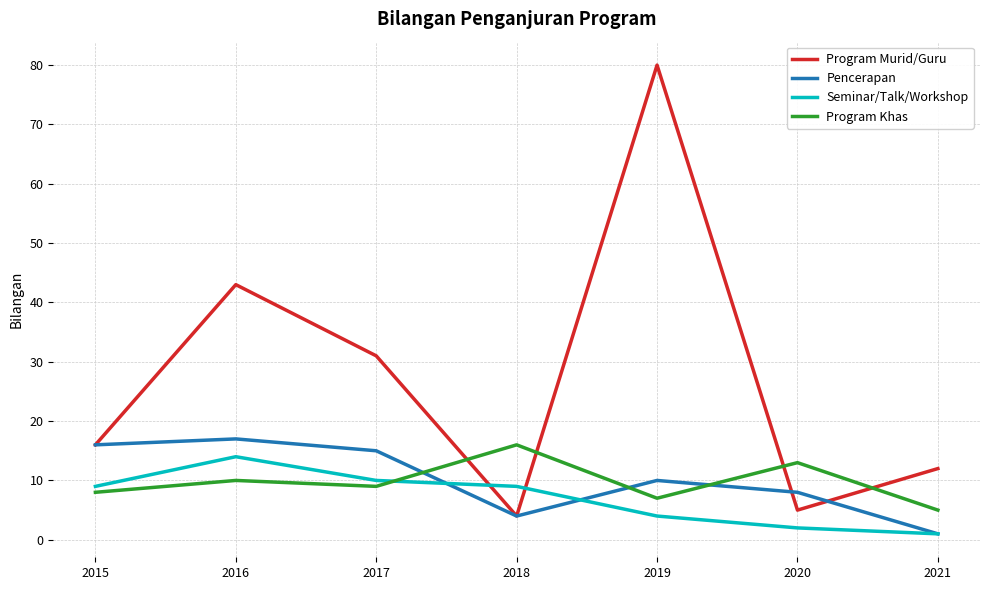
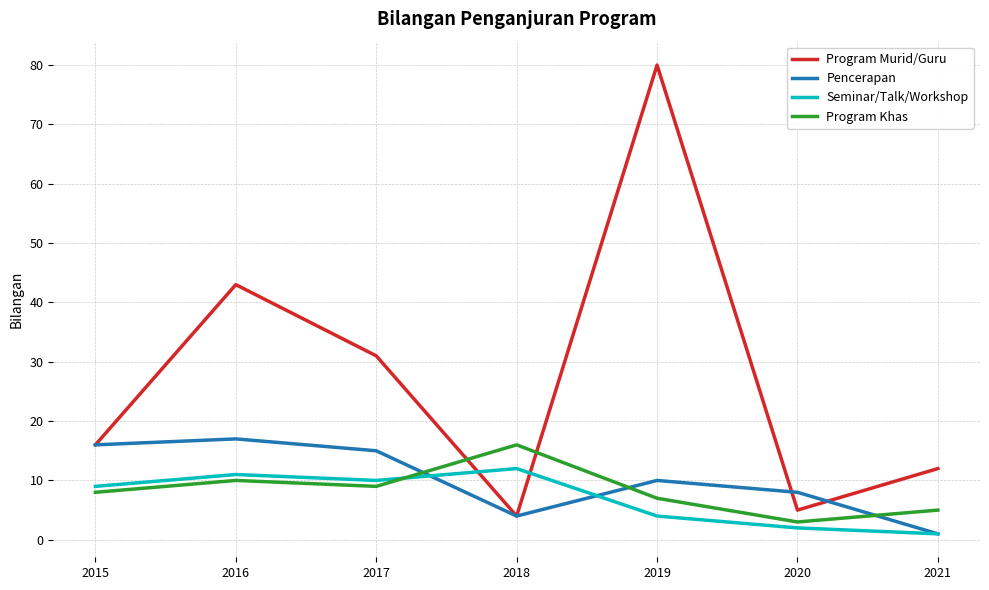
  {
    "Program Murid/Guru": {
      "2016": 43,
      "2017": 31,
      "2019": 80,
      "2020": 5,
      "2021": 12
    },
    "Pencerapan": {
      "2016": 17,
      "2017": 15,
      "2019": 10,
      "2020": 8
    },
    "Seminar/Talk/Workshop": {
      "2015": 9,
-     "2016": 14,
+     "2016": 11,
      "2017": 10,
-     "2018": 9,
+     "2018": 12,
      "2019": 4,
      "2020": 2
    },
    "Program Khas": {
      "2015": 8,
      "2016": 10,
      "2017": 9,
      "2018": 16,
      "2019": 7,
-     "2020": 13,
+     "2020": 3,
      "2021": 5
    }
  }
